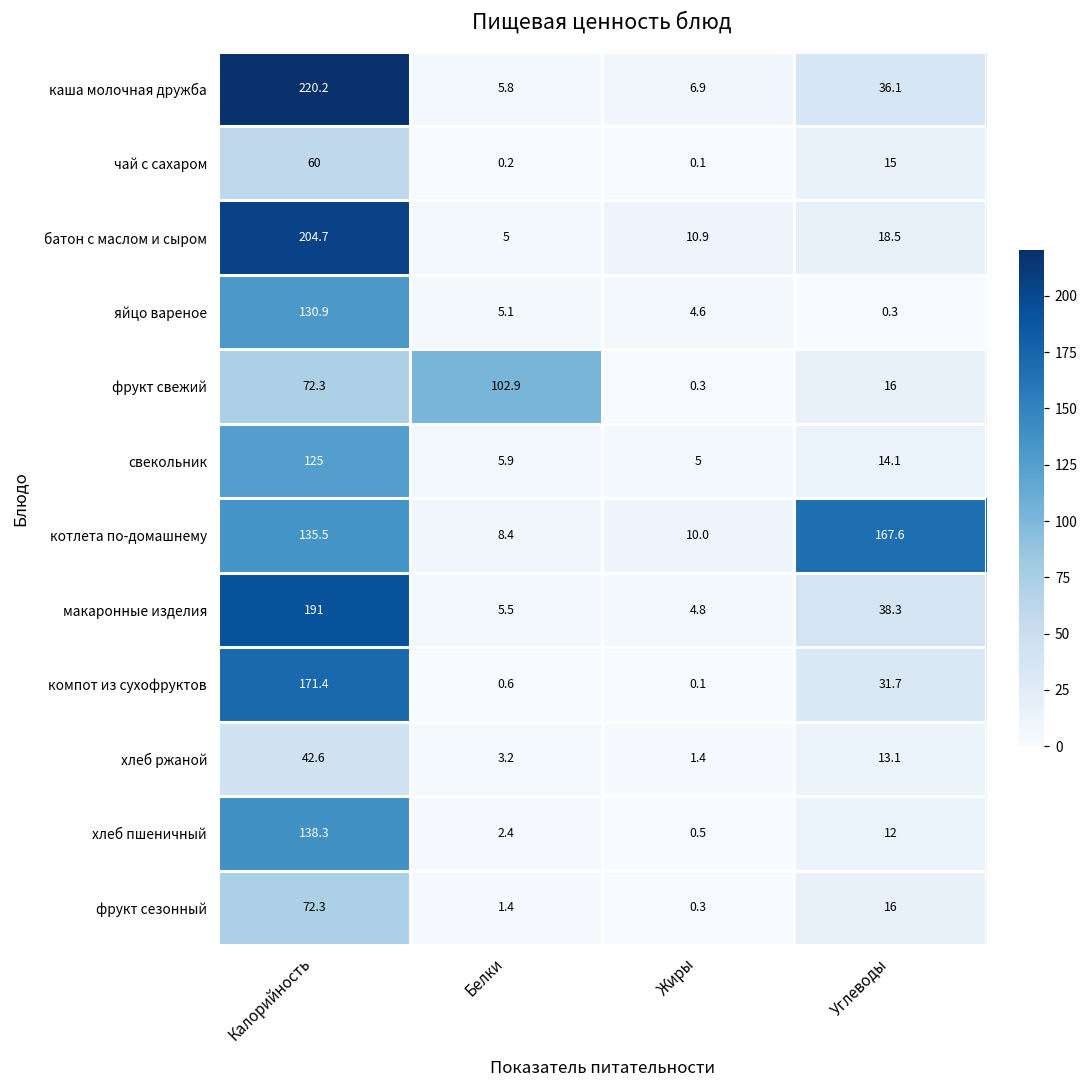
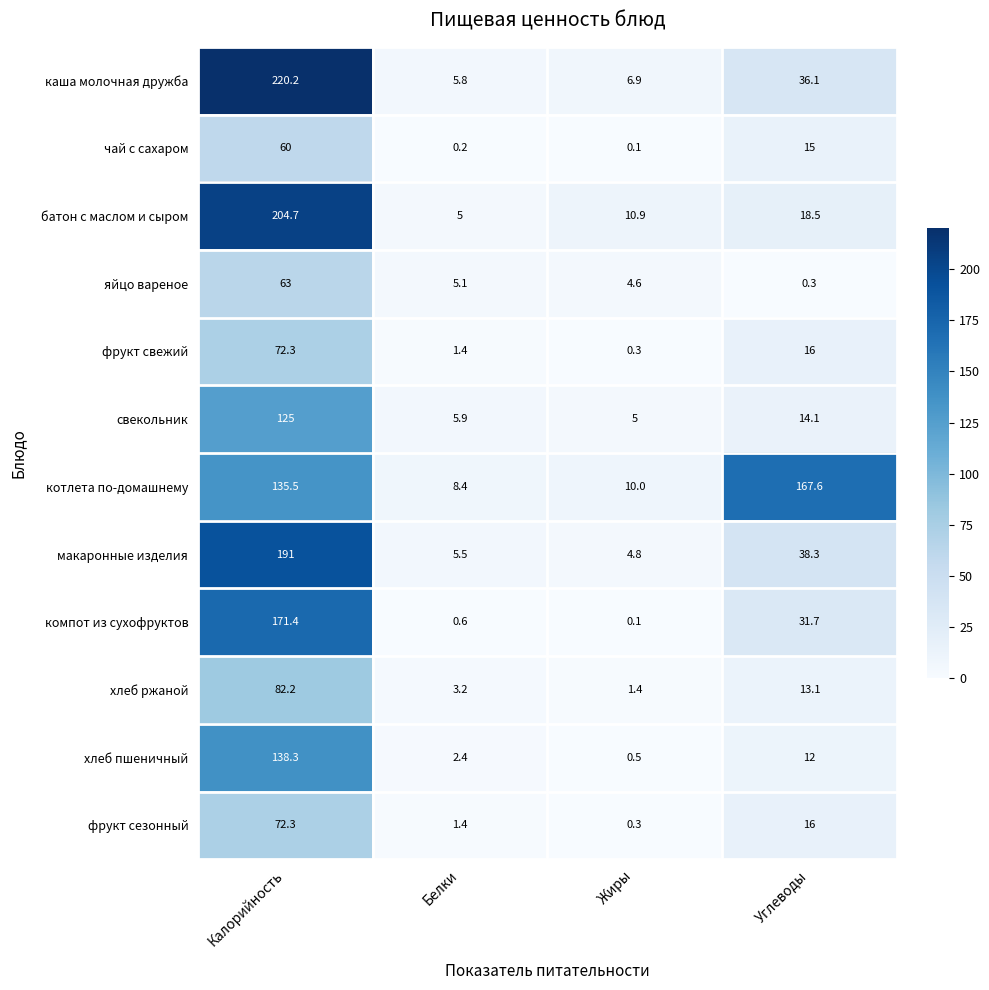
  {
    "каша молочная дружба": {
      "Калорийность": 220.2,
      "Белки": 5.8,
      "Жиры": 6.9,
      "Углеводы": 36.1
    },
    "чай с сахаром": {
      "Калорийность": 60,
      "Белки": 0.2,
      "Жиры": 0.1,
      "Углеводы": 15
    },
    "батон с маслом и сыром": {
      "Калорийность": 204.7,
      "Белки": 5,
      "Жиры": 10.9,
      "Углеводы": 18.5
    },
    "яйцо вареное": {
-     "Калорийность": 130.9,
+     "Калорийность": 63,
      "Белки": 5.1,
      "Жиры": 4.6,
      "Углеводы": 0.3
    },
    "фрукт свежий": {
      "Калорийность": 72.3,
-     "Белки": 102.9,
+     "Белки": 1.4,
      "Жиры": 0.3,
      "Углеводы": 16
    },
    "свекольник": {
      "Калорийность": 125,
      "Белки": 5.9,
      "Жиры": 5,
      "Углеводы": 14.1
    },
    "котлета по-домашнему": {
      "Калорийность": 135.5,
      "Белки": 8.4,
      "Жиры": 10.0,
      "Углеводы": 167.6
    },
    "макаронные изделия": {
      "Калорийность": 191,
      "Белки": 5.5,
      "Жиры": 4.8,
      "Углеводы": 38.3
    },
    "компот из сухофруктов": {
      "Калорийность": 171.4,
      "Белки": 0.6,
      "Жиры": 0.1,
      "Углеводы": 31.7
    },
    "хлеб ржаной": {
-     "Калорийность": 42.6,
+     "Калорийность": 82.2,
      "Белки": 3.2,
      "Жиры": 1.4,
      "Углеводы": 13.1
    },
    "хлеб пшеничный": {
      "Калорийность": 138.3,
      "Белки": 2.4,
      "Жиры": 0.5,
      "Углеводы": 12
    },
    "фрукт сезонный": {
      "Калорийность": 72.3,
      "Белки": 1.4,
      "Жиры": 0.3,
      "Углеводы": 16
    }
  }
